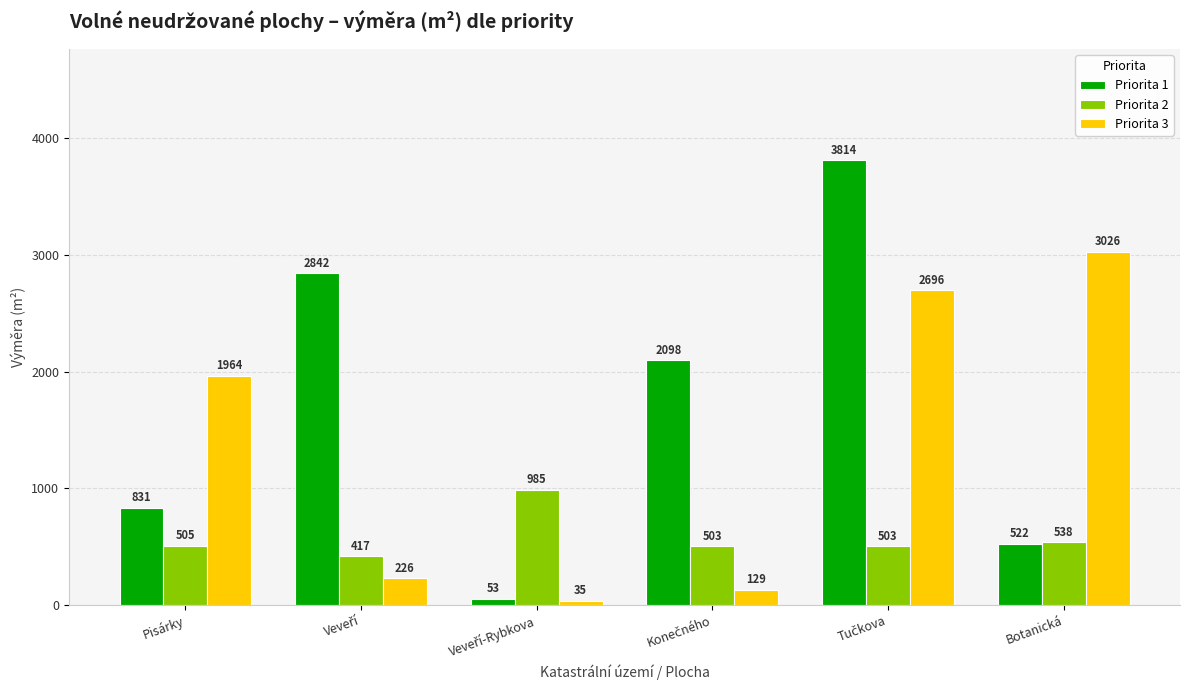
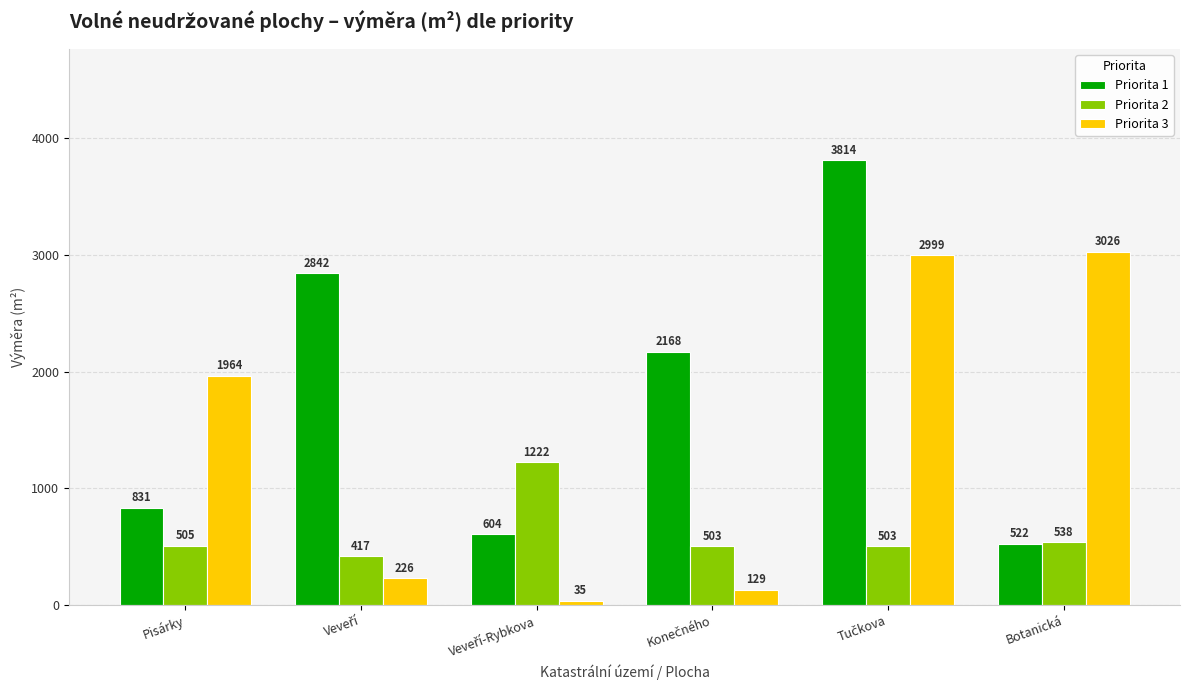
  {
    "Priorita 1": {
      "Pisárky": 831,
      "Veveří": 2842,
-     "Veveří-Rybkova": 53,
-     "Konečného": 2098,
+     "Veveří-Rybkova": 604,
+     "Konečného": 2168,
      "Tučkova": 3814,
      "Botanická": 522
    },
    "Priorita 2": {
      "Pisárky": 505,
      "Veveří": 417,
-     "Veveří-Rybkova": 985,
+     "Veveří-Rybkova": 1222,
      "Konečného": 503,
      "Tučkova": 503,
      "Botanická": 538
    },
    "Priorita 3": {
      "Pisárky": 1964,
      "Veveří": 226,
      "Veveří-Rybkova": 35,
      "Konečného": 129,
-     "Tučkova": 2696,
+     "Tučkova": 2999,
      "Botanická": 3026
    }
  }
